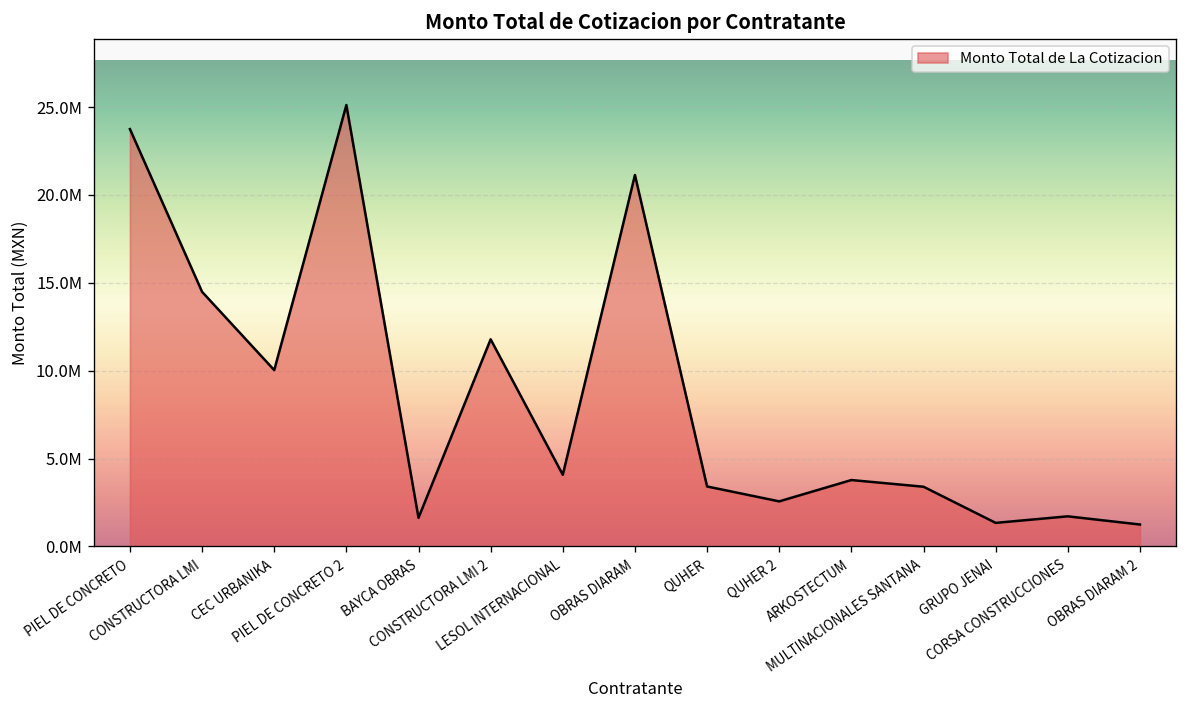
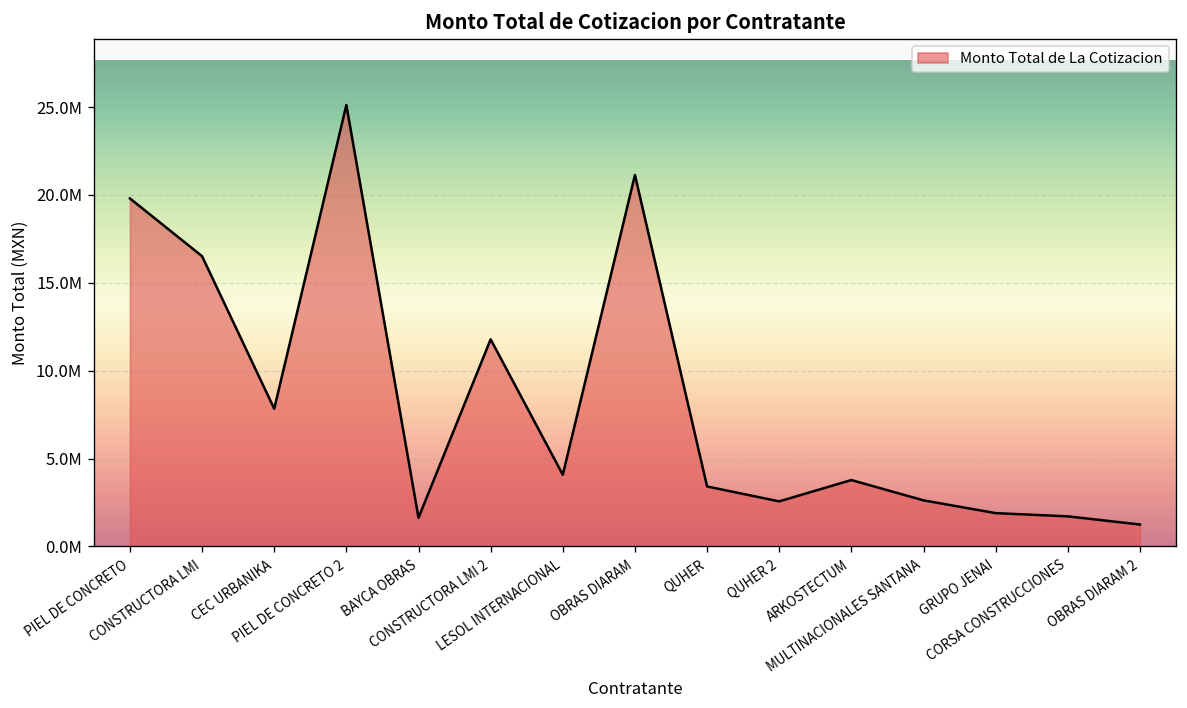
  {
-   "PIEL DE CONCRETO": 23800000,
-   "CONSTRUCTORA LMI": 14500000,
-   "CEC URBANIKA": 10000000,
+   "PIEL DE CONCRETO": 19800000,
+   "CONSTRUCTORA LMI": 16500000,
+   "CEC URBANIKA": 7800000,
    "PIEL DE CONCRETO 2": 25100000,
    "BAYCA OBRAS": 1600000,
    "CONSTRUCTORA LMI 2": 11800000,
    "LESOL INTERNACIONAL": 4100000,
    "OBRAS DIARAM": 21100000,
    "QUHER": 3400000,
    "QUHER 2": 2600000,
    "ARKOSTECTUM": 3800000,
-   "MULTINACIONALES SANTANA": 3400000,
-   "GRUPO JENAI": 1300000,
+   "MULTINACIONALES SANTANA": 2600000,
+   "GRUPO JENAI": 1900000,
    "CORSA CONSTRUCCIONES": 1700000,
    "OBRAS DIARAM 2": 1200000
  }
